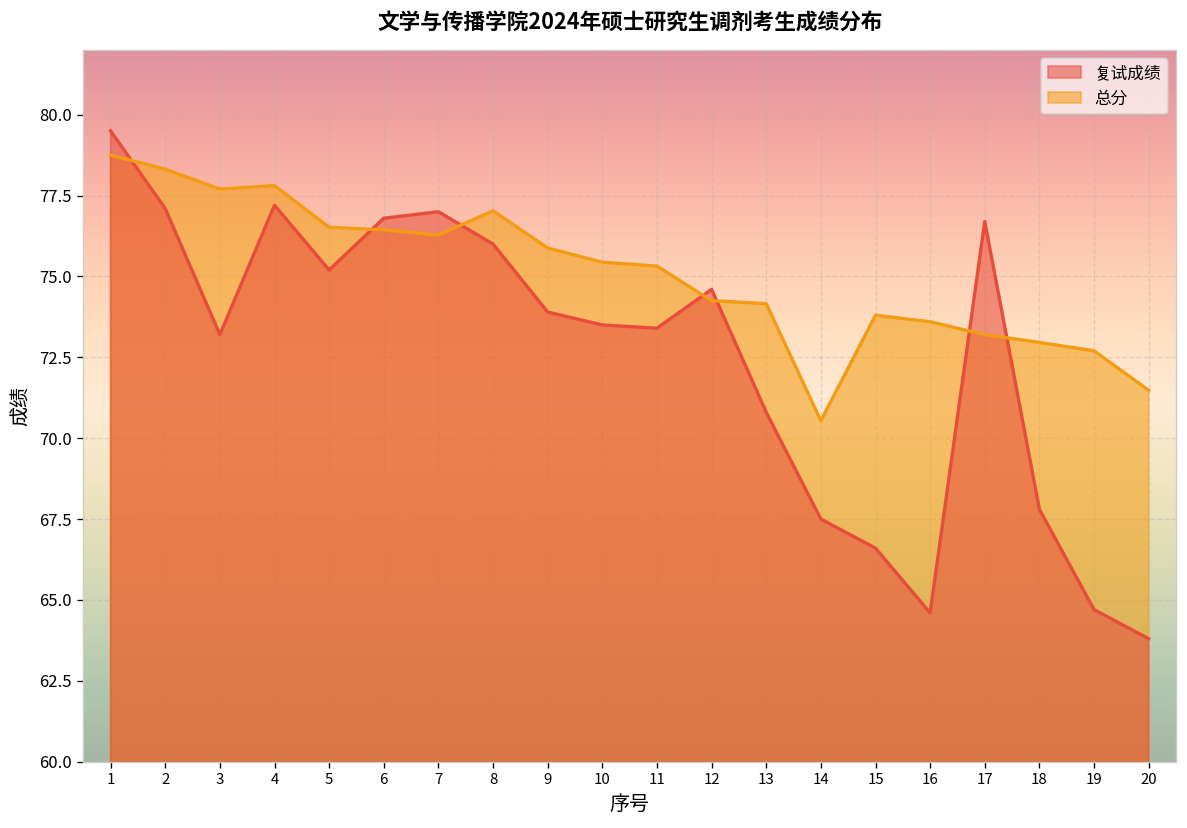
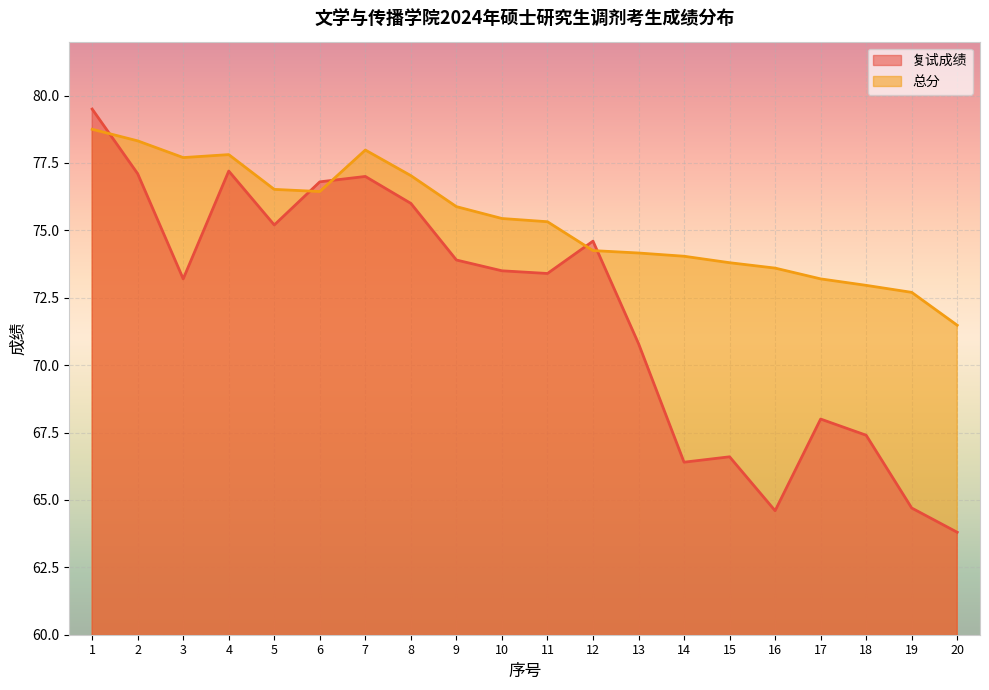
  {
    "复试成绩": {
      "1": 79.5,
      "2": 77.1,
      "3": 73.2,
      "4": 77.2,
      "5": 75.2,
      "6": 76.8,
      "7": 77.0,
      "8": 76.0,
      "9": 73.9,
      "10": 73.5,
      "11": 73.4,
      "12": 74.6,
      "13": 70.8,
-     "14": 67.5,
+     "14": 66.4,
      "15": 66.6,
      "16": 64.6,
-     "17": 76.7,
-     "18": 67.8,
+     "17": 68.0,
+     "18": 67.4,
      "19": 64.7,
      "20": 63.8
    },
    "总分": {
      "1": 78.8,
      "2": 78.3,
      "3": 77.7,
      "4": 77.8,
      "5": 76.5,
      "6": 76.4,
-     "7": 76.3,
+     "7": 78.0,
      "8": 77.0,
      "9": 75.9,
      "10": 75.4,
      "11": 75.3,
      "12": 74.3,
      "13": 74.2,
-     "14": 70.5,
+     "14": 74.0,
      "15": 73.8,
      "16": 73.6,
      "17": 73.2,
      "18": 73.0,
      "19": 72.7,
      "20": 71.5
    }
  }
